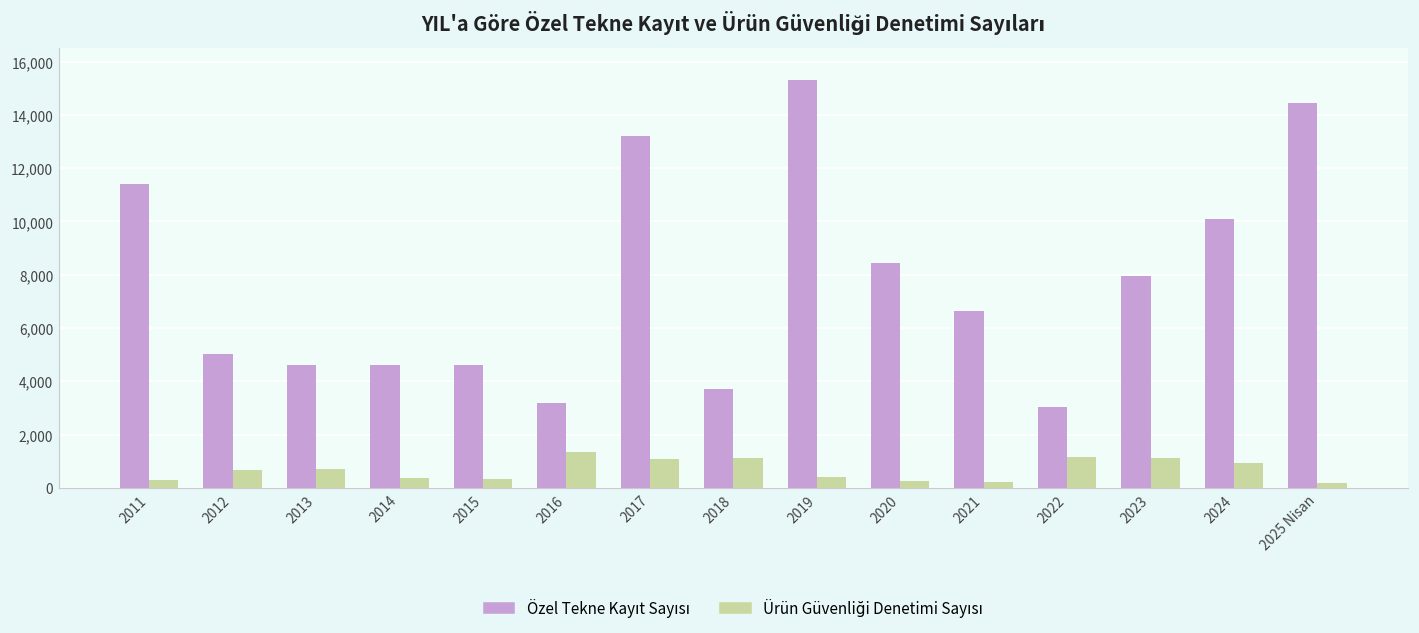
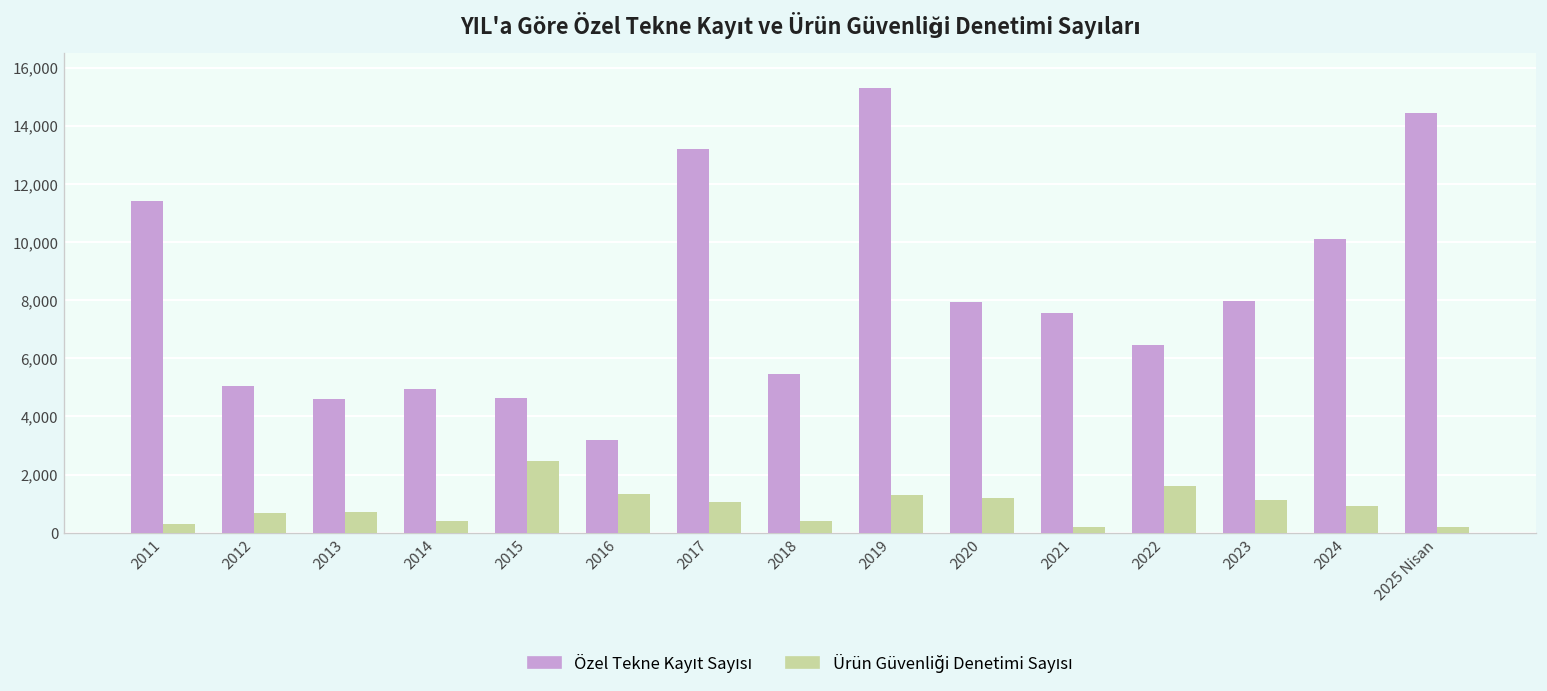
  {
    "Özel Tekne Kayıt Sayısı": {
      "2011": "11,400",
      "2012": "5,000",
      "2013": "4,600",
-     "2014": "4,600",
+     "2014": "5,000",
      "2015": "4,600",
      "2016": "3,200",
      "2017": "13,200",
-     "2018": "3,700",
+     "2018": "5,500",
      "2019": "15,300",
-     "2020": "8,400",
-     "2021": "6,600",
-     "2022": "3,000",
+     "2020": "7,900",
+     "2021": "7,500",
+     "2022": "6,400",
      "2023": "8,000",
      "2024": "10,100",
      "2025 Nisan": "14,400"
    },
    "Ürün Güvenliği Denetimi Sayısı": {
      "2011": "300",
      "2012": "700",
      "2013": "700",
      "2014": "400",
-     "2015": "300",
+     "2015": "2,500",
      "2016": "1,300",
      "2017": "1,100",
-     "2018": "1,100",
-     "2019": "400",
-     "2020": "300",
+     "2018": "400",
+     "2019": "1,300",
+     "2020": "1,200",
      "2021": "200",
-     "2022": "1,100",
+     "2022": "1,600",
      "2023": "1,100",
      "2024": "900",
      "2025 Nisan": "200"
    }
  }
